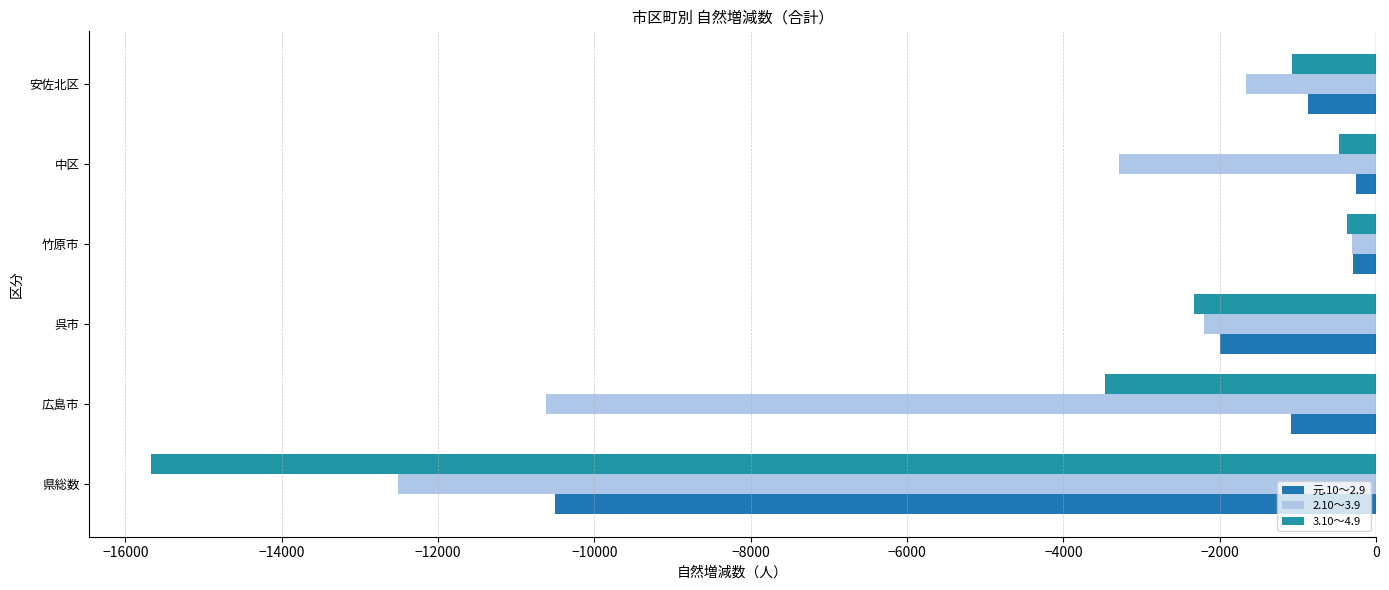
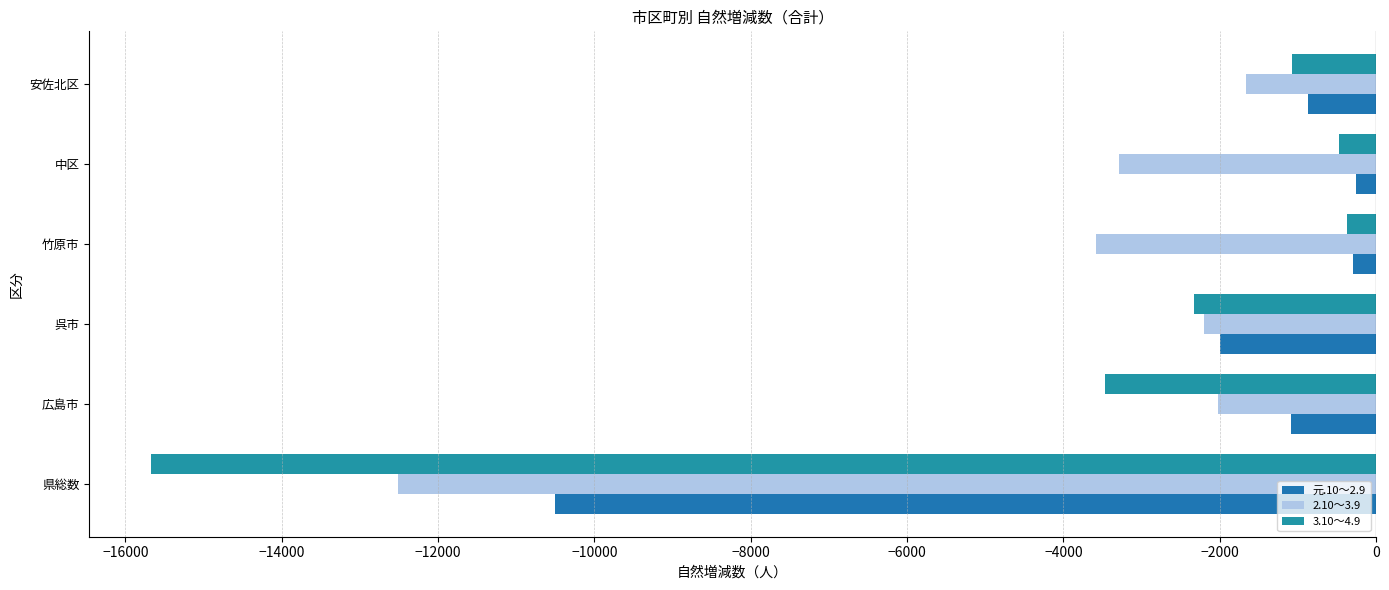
  {
    "2.10～3.9": {
      "安佐北区": -1700,
      "中区": -3300,
-     "竹原市": -300,
+     "竹原市": -3600,
      "呉市": -2200,
-     "広島市": -10600,
+     "広島市": -2000,
      "県総数": -12500
    }
  }
